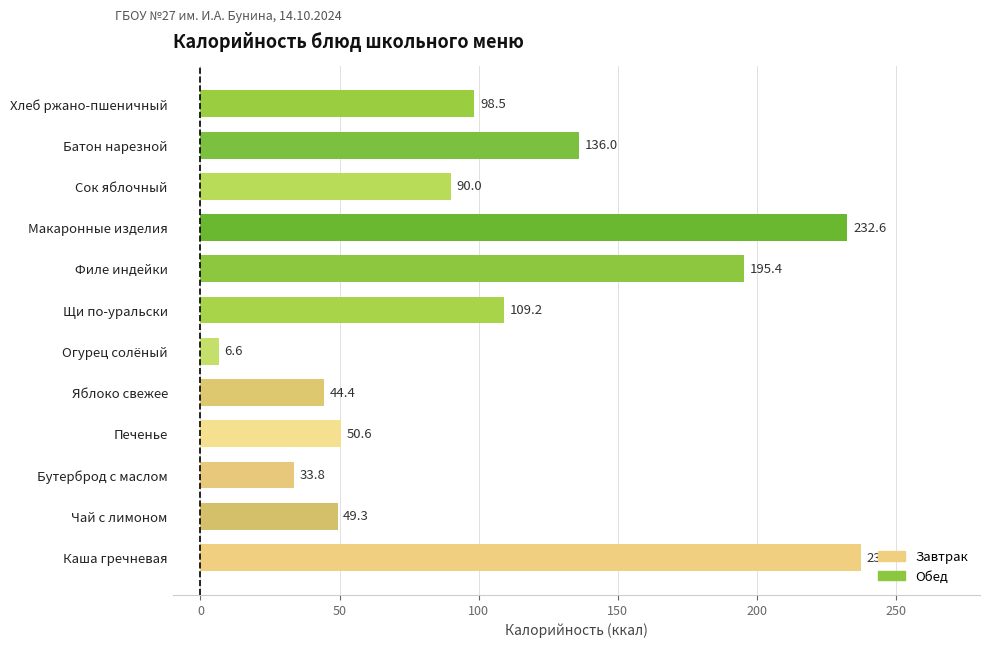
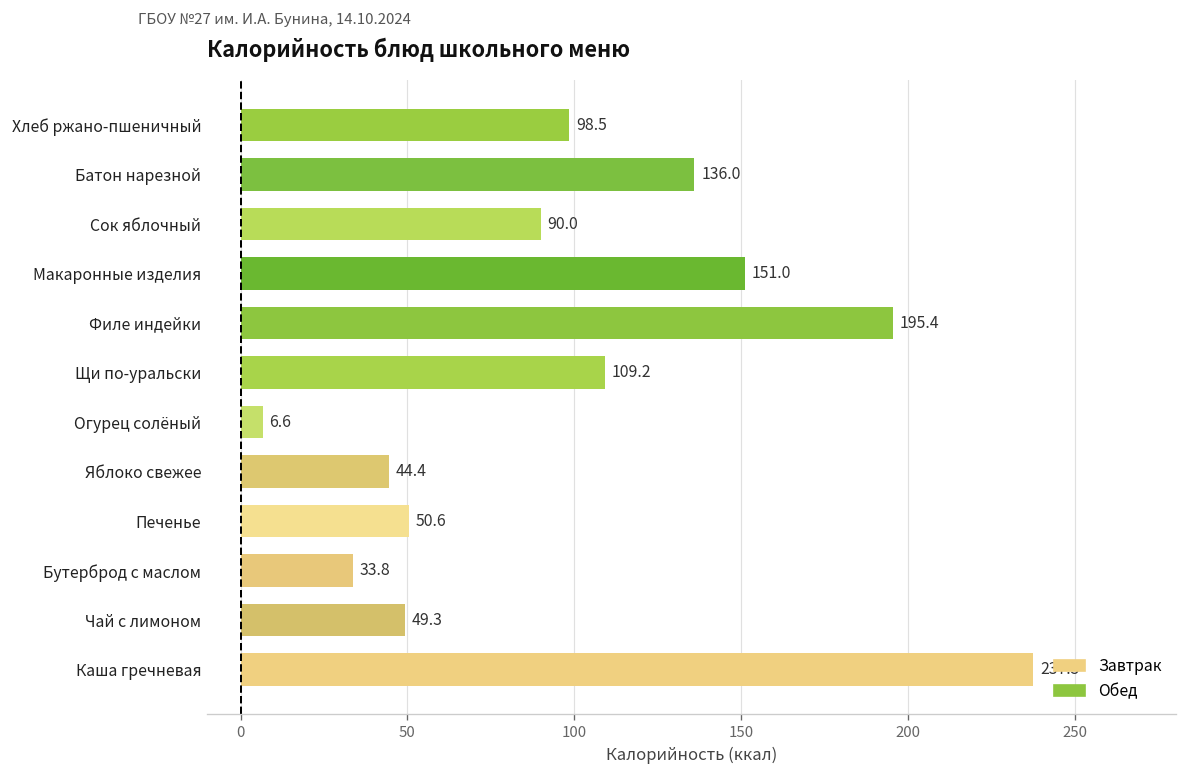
  {
    "Хлеб ржано-пшеничный": 98.5,
    "Батон нарезной": 136.0,
    "Сок яблочный": 90.0,
-   "Макаронные изделия": 232.6,
+   "Макаронные изделия": 151.0,
    "Филе индейки": 195.4,
    "Щи по-уральски": 109.2,
    "Огурец солёный": 6.6,
    "Яблоко свежее": 44.4,
    "Печенье": 50.6,
    "Бутерброд с маслом": 33.8,
    "Чай с лимоном": 49.3,
    "Каша гречневая": 237.5
  }
